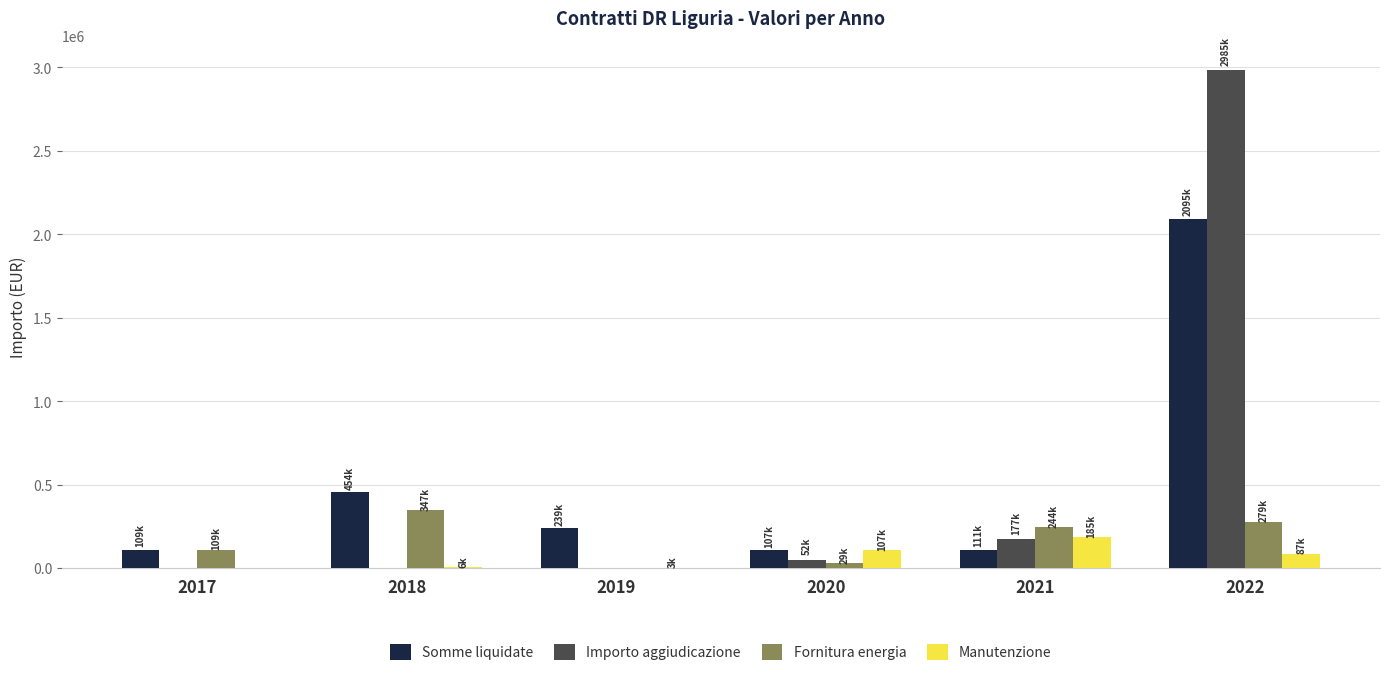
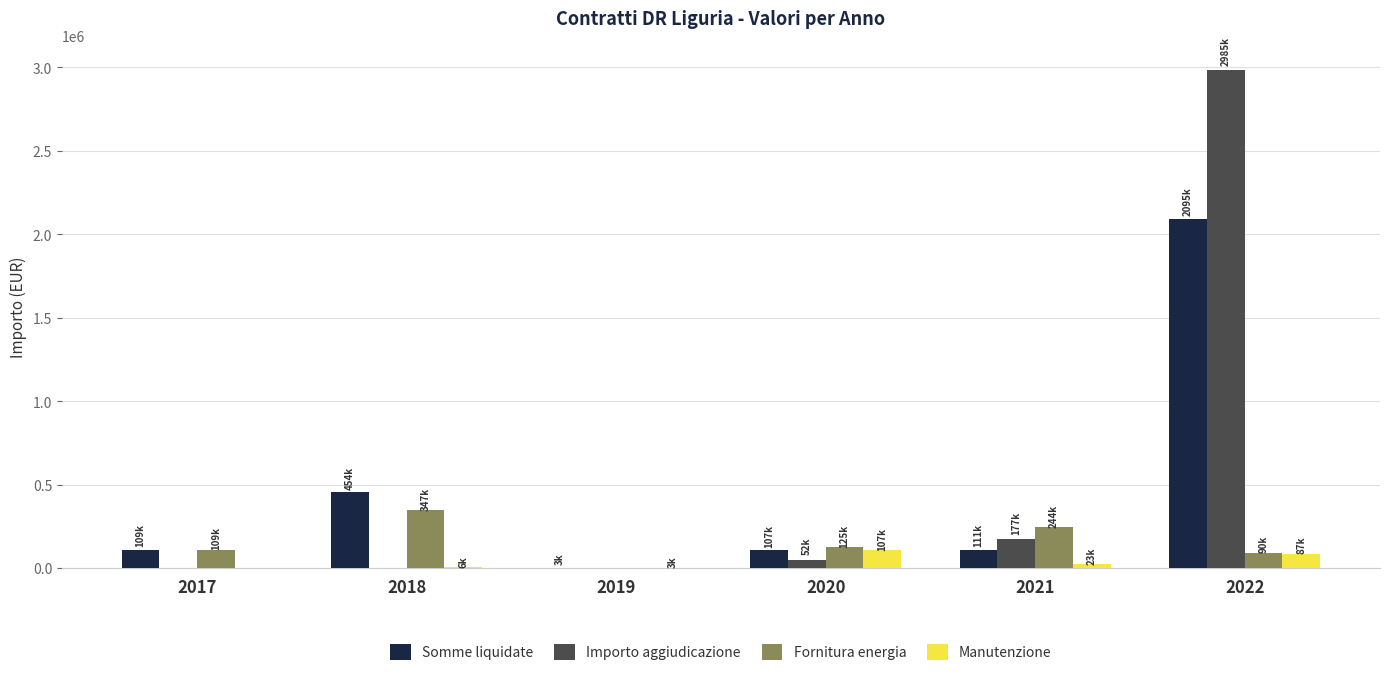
  {
    "Somme liquidate": {
      "2017": "109k",
      "2018": "454k",
-     "2019": "239k",
+     "2019": "3k",
      "2020": "107k",
      "2021": "111k",
      "2022": "2095k"
    },
    "Importo aggiudicazione": {
      "2020": "52k",
      "2021": "177k",
      "2022": "2985k"
    },
    "Fornitura energia": {
      "2017": "109k",
      "2018": "347k",
-     "2020": "29k",
+     "2020": "125k",
      "2021": "244k",
-     "2022": "279k"
+     "2022": "90k"
    },
    "Manutenzione": {
      "2018": "6k",
      "2019": "3k",
      "2020": "107k",
-     "2021": "185k",
+     "2021": "23k",
      "2022": "87k"
    }
  }
